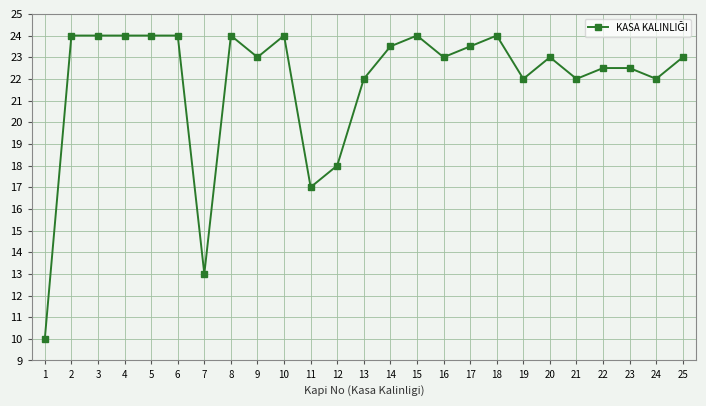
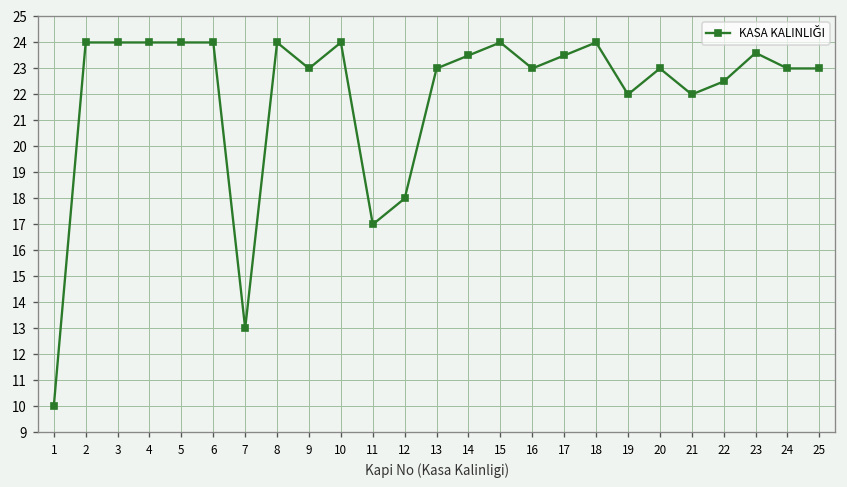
  {
    "1": 10.0,
    "2": 24.0,
    "3": 24.0,
    "4": 24.0,
    "5": 24.0,
    "6": 24.0,
    "7": 13.0,
    "8": 24.0,
    "9": 23.0,
    "10": 24.0,
    "11": 17.0,
    "12": 18.0,
-   "13": 22,
+   "13": 23,
    "14": 23.5,
    "15": 24.0,
    "16": 23.0,
    "17": 23.5,
    "18": 24.0,
    "19": 22.0,
    "20": 23.0,
    "21": 22.0,
    "22": 22.5,
-   "23": 22.5,
-   "24": 22,
+   "23": 23.6,
+   "24": 23,
    "25": 23.0
  }
